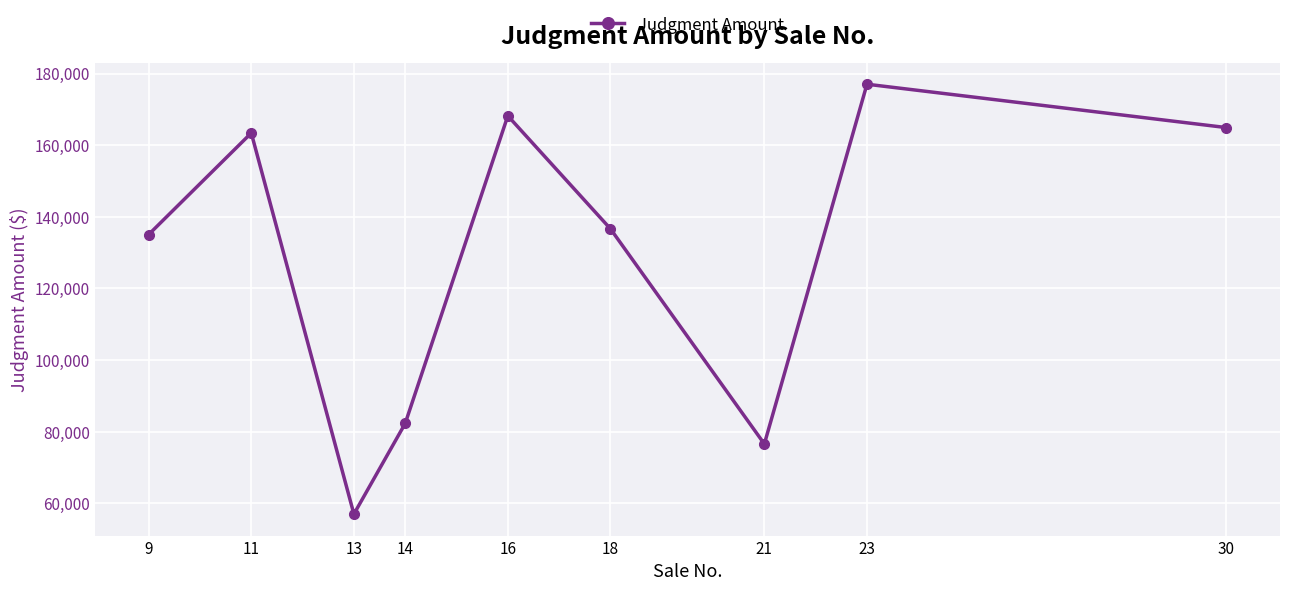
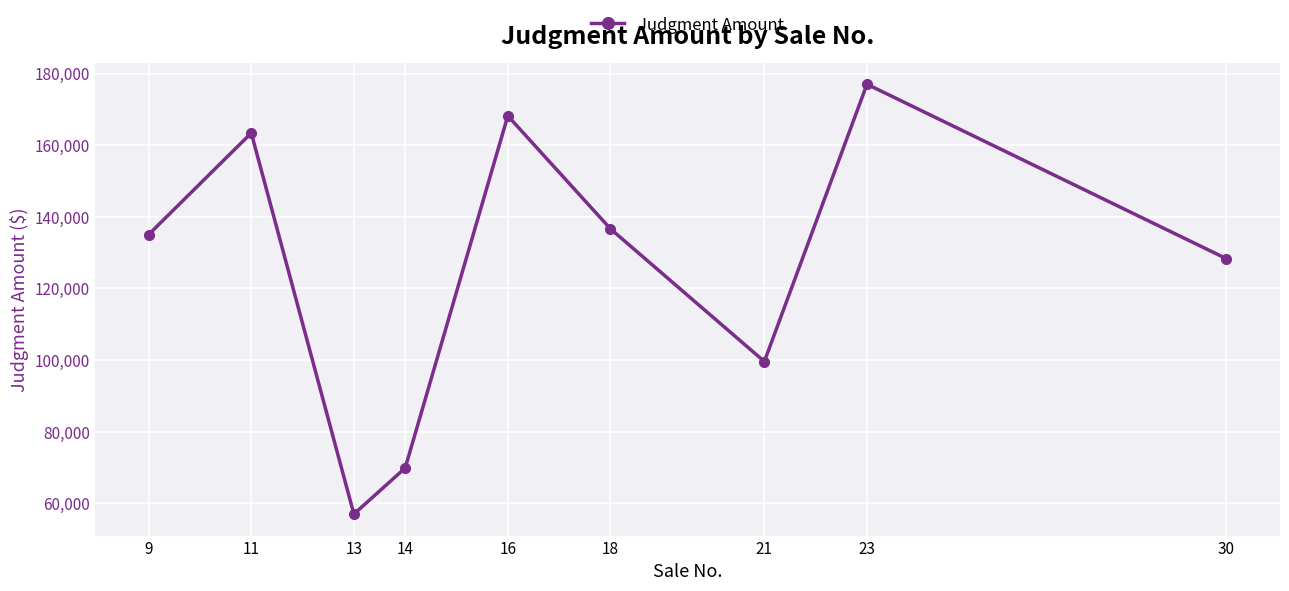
  {
    "9": "135,000",
    "11": "163,000",
    "13": "57,000",
-   "14": "82,000",
+   "14": "70,000",
    "16": "168,000",
    "18": "137,000",
-   "21": "77,000",
+   "21": "100,000",
    "23": "177,000",
-   "30": "165,000"
+   "30": "128,000"
  }
